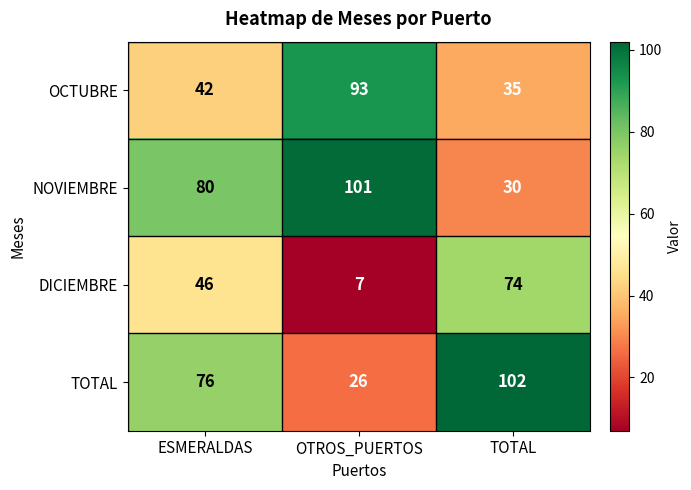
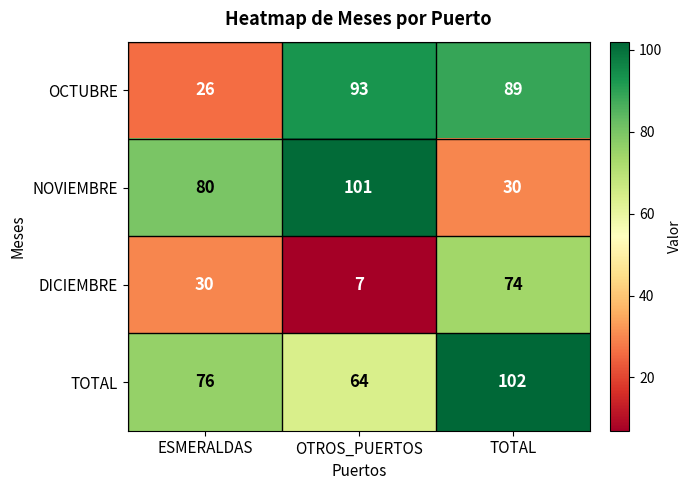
  {
    "OCTUBRE": {
-     "ESMERALDAS": 42,
+     "ESMERALDAS": 26,
      "OTROS_PUERTOS": 93,
-     "TOTAL": 35
+     "TOTAL": 89
    },
    "NOVIEMBRE": {
      "ESMERALDAS": 80,
      "OTROS_PUERTOS": 101,
      "TOTAL": 30
    },
    "DICIEMBRE": {
-     "ESMERALDAS": 46,
+     "ESMERALDAS": 30,
      "OTROS_PUERTOS": 7,
      "TOTAL": 74
    },
    "TOTAL": {
      "ESMERALDAS": 76,
-     "OTROS_PUERTOS": 26,
+     "OTROS_PUERTOS": 64,
      "TOTAL": 102
    }
  }
